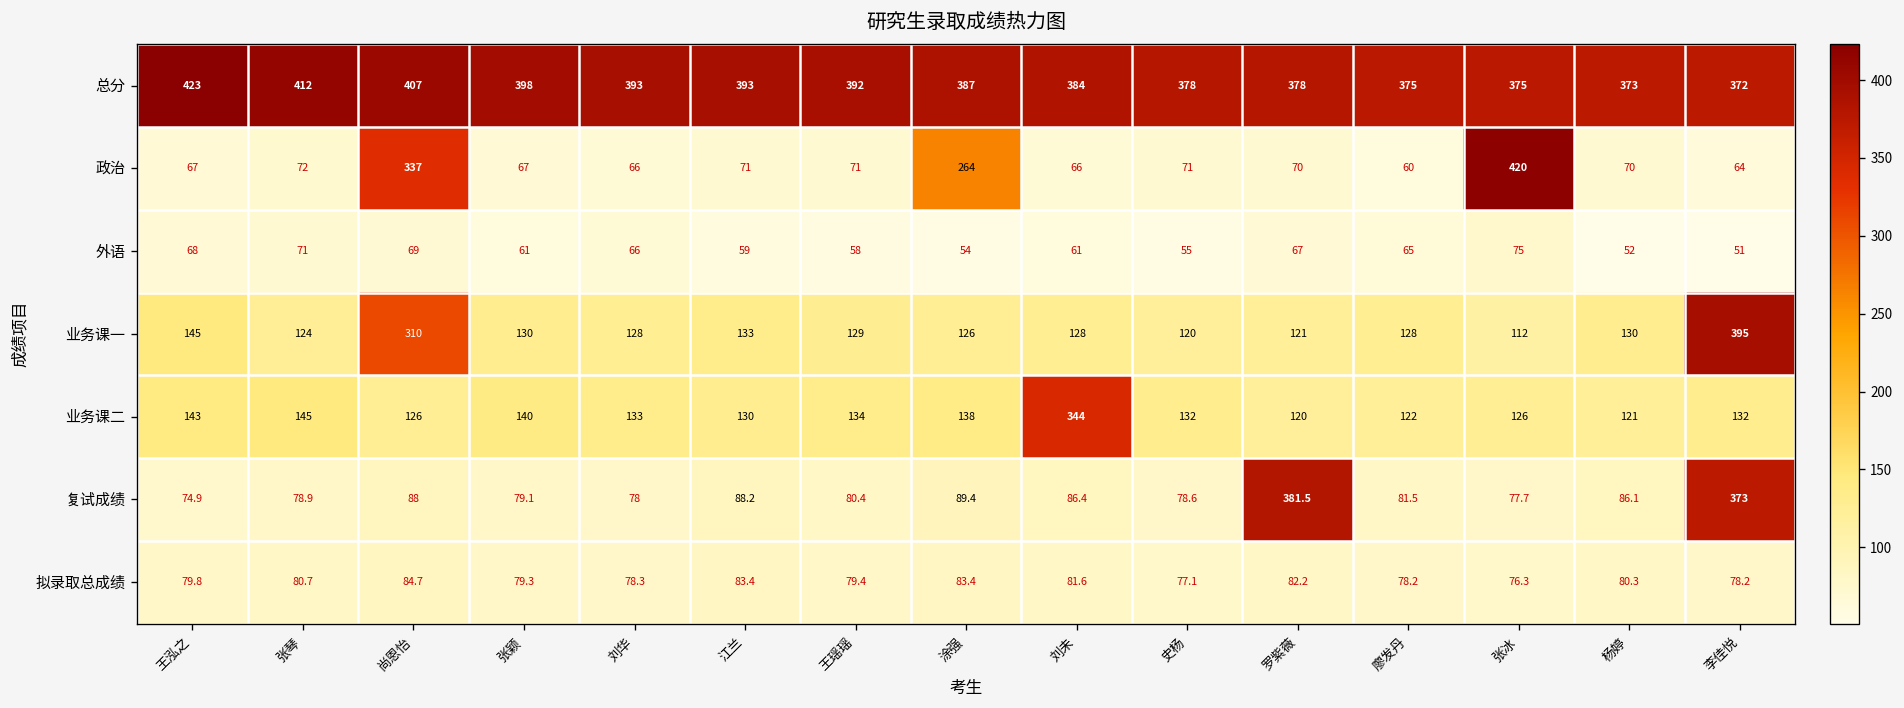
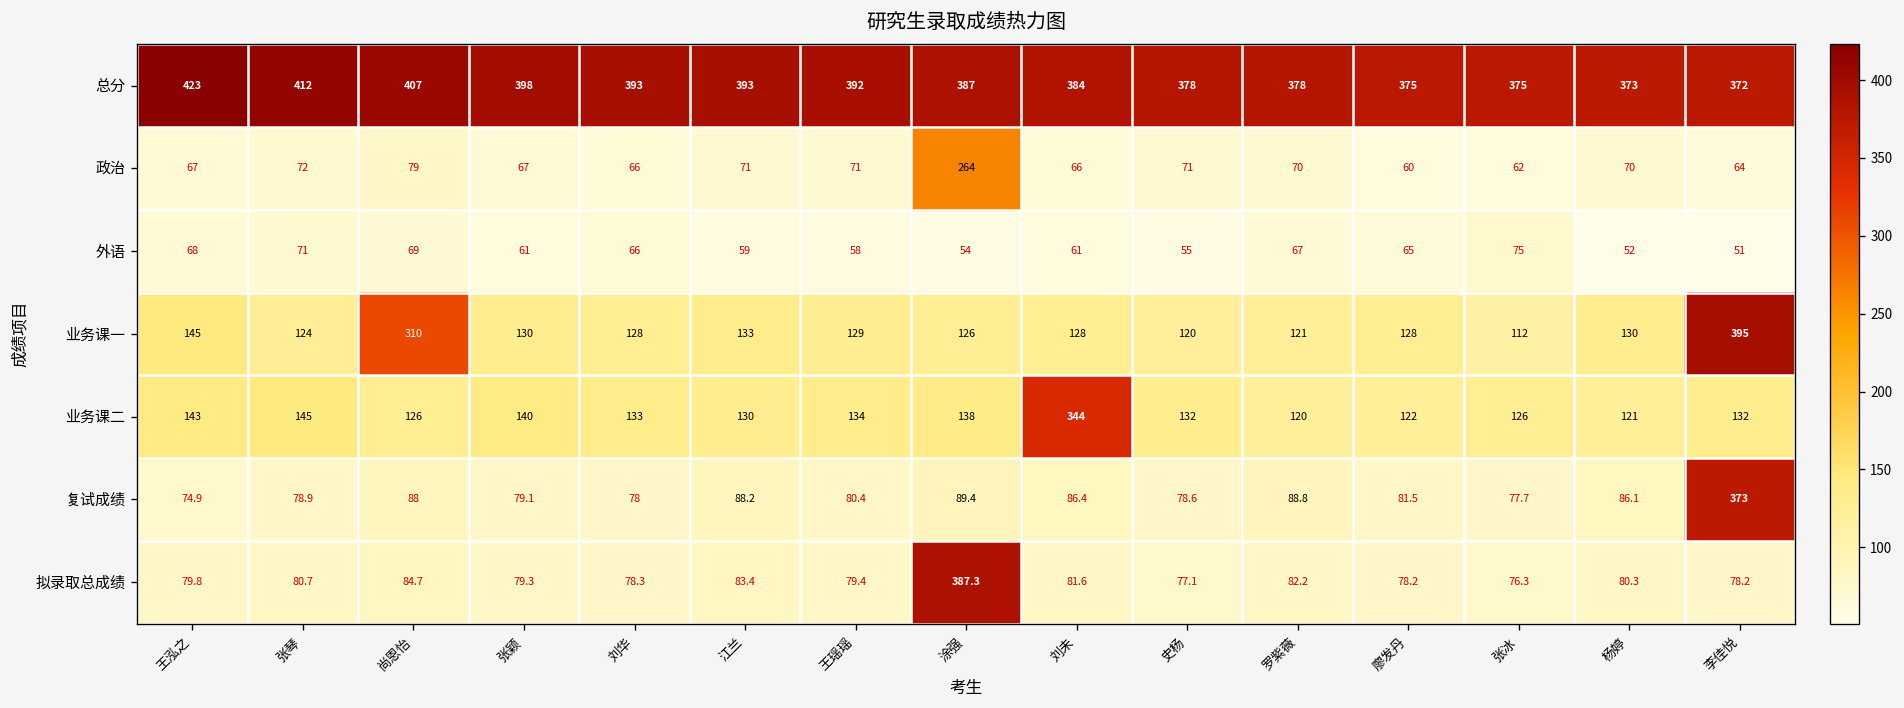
  {
    "总分": {
      "王泓之": 423,
      "张琴": 412,
      "尚恩怡": 407,
      "张颖": 398,
      "刘华": 393,
      "江兰": 393,
      "王瑶瑶": 392,
      "涂强": 387,
      "刘未": 384,
      "史杨": 378,
      "罗紫薇": 378,
      "廖发丹": 375,
      "张冰": 375,
      "杨婷": 373,
      "李佳悦": 372
    },
    "政治": {
      "王泓之": 67,
      "张琴": 72,
-     "尚恩怡": 337,
+     "尚恩怡": 79,
      "张颖": 67,
      "刘华": 66,
      "江兰": 71,
      "王瑶瑶": 71,
      "涂强": 264,
      "刘未": 66,
      "史杨": 71,
      "罗紫薇": 70,
      "廖发丹": 60,
-     "张冰": 420,
+     "张冰": 62,
      "杨婷": 70,
      "李佳悦": 64
    },
    "外语": {
      "王泓之": 68,
      "张琴": 71,
      "尚恩怡": 69,
      "张颖": 61,
      "刘华": 66,
      "江兰": 59,
      "王瑶瑶": 58,
      "涂强": 54,
      "刘未": 61,
      "史杨": 55,
      "罗紫薇": 67,
      "廖发丹": 65,
      "张冰": 75,
      "杨婷": 52,
      "李佳悦": 51
    },
    "业务课一": {
      "王泓之": 145,
      "张琴": 124,
      "尚恩怡": 310,
      "张颖": 130,
      "刘华": 128,
      "江兰": 133,
      "王瑶瑶": 129,
      "涂强": 126,
      "刘未": 128,
      "史杨": 120,
      "罗紫薇": 121,
      "廖发丹": 128,
      "张冰": 112,
      "杨婷": 130,
      "李佳悦": 395
    },
    "业务课二": {
      "王泓之": 143,
      "张琴": 145,
      "尚恩怡": 126,
      "张颖": 140,
      "刘华": 133,
      "江兰": 130,
      "王瑶瑶": 134,
      "涂强": 138,
      "刘未": 344,
      "史杨": 132,
      "罗紫薇": 120,
      "廖发丹": 122,
      "张冰": 126,
      "杨婷": 121,
      "李佳悦": 132
    },
    "复试成绩": {
      "王泓之": 74.9,
      "张琴": 78.9,
      "尚恩怡": 88,
      "张颖": 79.1,
      "刘华": 78,
      "江兰": 88.2,
      "王瑶瑶": 80.4,
      "涂强": 89.4,
      "刘未": 86.4,
      "史杨": 78.6,
-     "罗紫薇": 381.5,
+     "罗紫薇": 88.8,
      "廖发丹": 81.5,
      "张冰": 77.7,
      "杨婷": 86.1,
      "李佳悦": 373
    },
    "拟录取总成绩": {
      "王泓之": 79.8,
      "张琴": 80.7,
      "尚恩怡": 84.7,
      "张颖": 79.3,
      "刘华": 78.3,
      "江兰": 83.4,
      "王瑶瑶": 79.4,
-     "涂强": 83.4,
+     "涂强": 387.3,
      "刘未": 81.6,
      "史杨": 77.1,
      "罗紫薇": 82.2,
      "廖发丹": 78.2,
      "张冰": 76.3,
      "杨婷": 80.3,
      "李佳悦": 78.2
    }
  }
